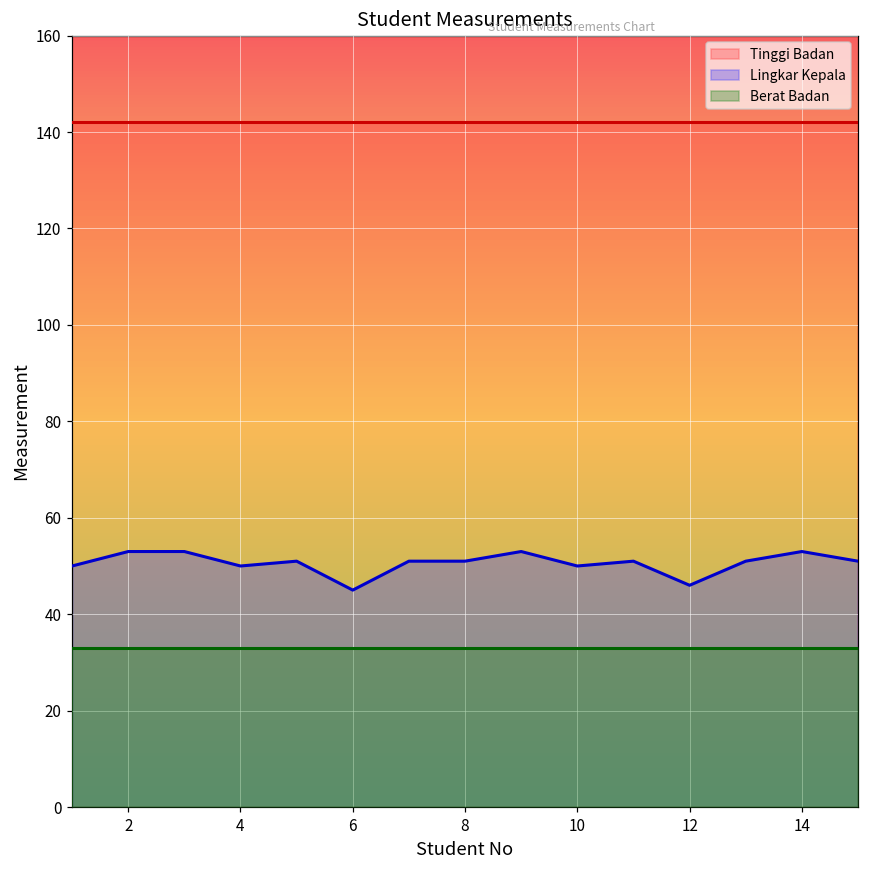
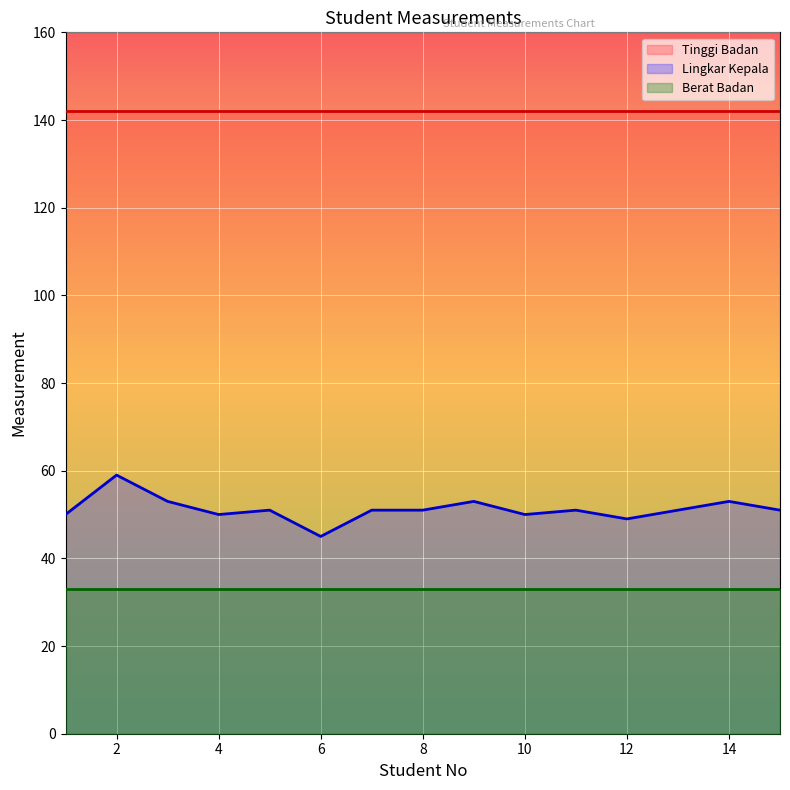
  {
    "Tinggi Badan": {
      "2": 142,
      "4": 142,
      "6": 142,
      "8": 142,
      "10": 142,
      "12": 142,
      "14": 142
    },
    "Lingkar Kepala": {
-     "2": 53,
+     "2": 59,
      "4": 50,
      "6": 45,
      "8": 51,
      "10": 50,
-     "12": 46,
+     "12": 49,
      "14": 53
    },
    "Berat Badan": {
      "2": 33,
      "4": 33,
      "6": 33,
      "8": 33,
      "10": 33,
      "12": 33,
      "14": 33
    }
  }
